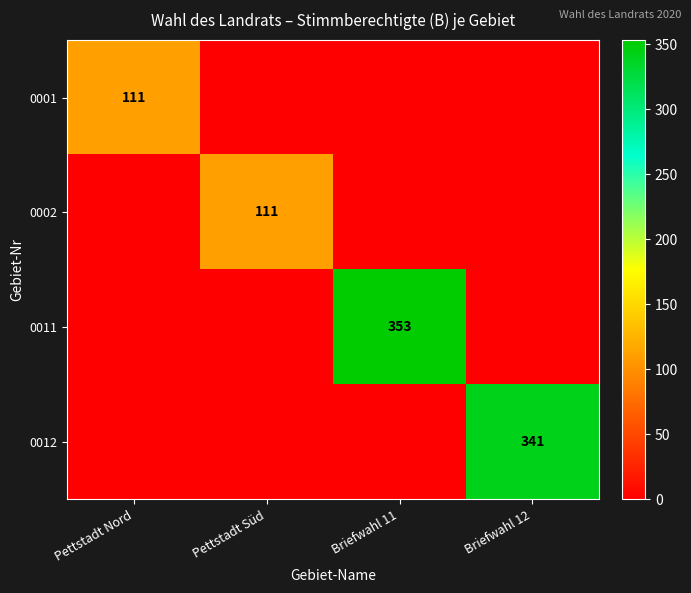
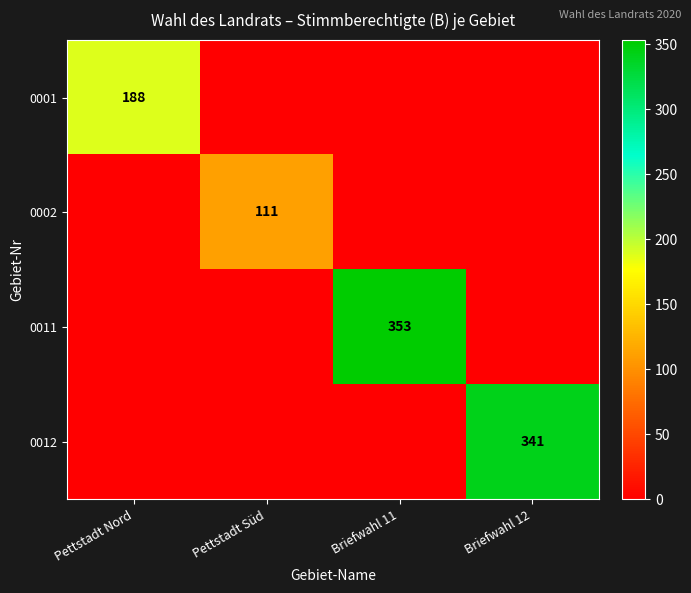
  {
    "0001": {
-     "Pettstadt Nord": 111
+     "Pettstadt Nord": 188
    },
    "0002": {
      "Pettstadt Süd": 111
    },
    "0011": {
      "Briefwahl 11": 353
    },
    "0012": {
      "Briefwahl 12": 341
    }
  }
